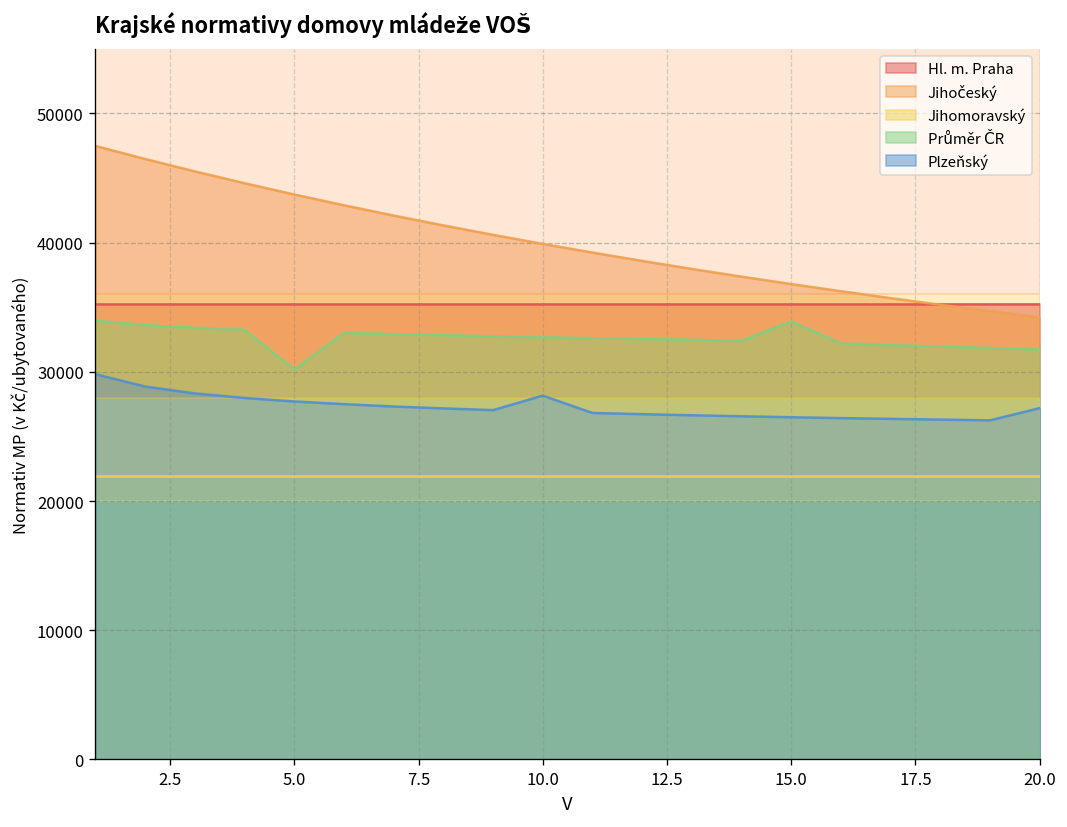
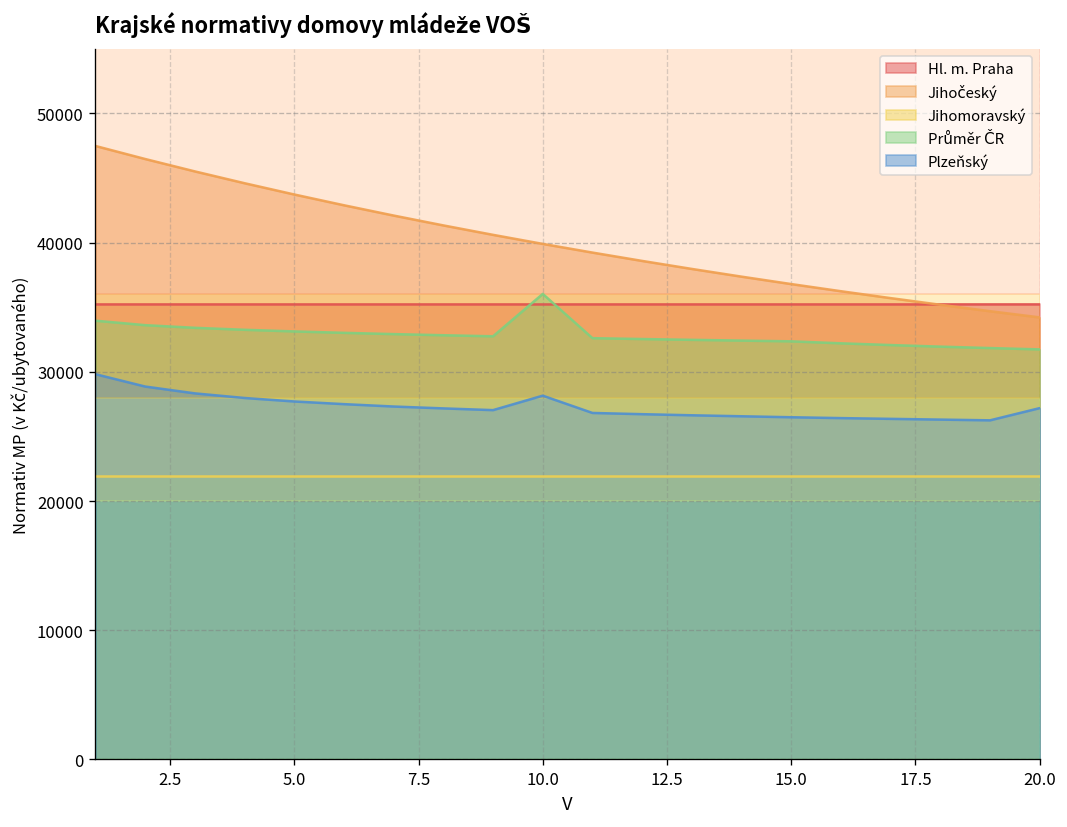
  {
    "Hl. m. Praha": {
      "5.0": 35200,
      "10.0": 35200,
      "15.0": 35200,
      "20.0": 35200
    },
    "Průměr ČR": {
-     "5.0": 30200,
-     "10.0": 32700,
-     "15.0": 33900,
+     "5.0": 33100,
+     "10.0": 36000,
+     "15.0": 32400,
      "20.0": 31700
    },
    "Plzeňský": {
      "5.0": 27700,
      "10.0": 28200,
      "15.0": 26500,
      "20.0": 27200
    }
  }
